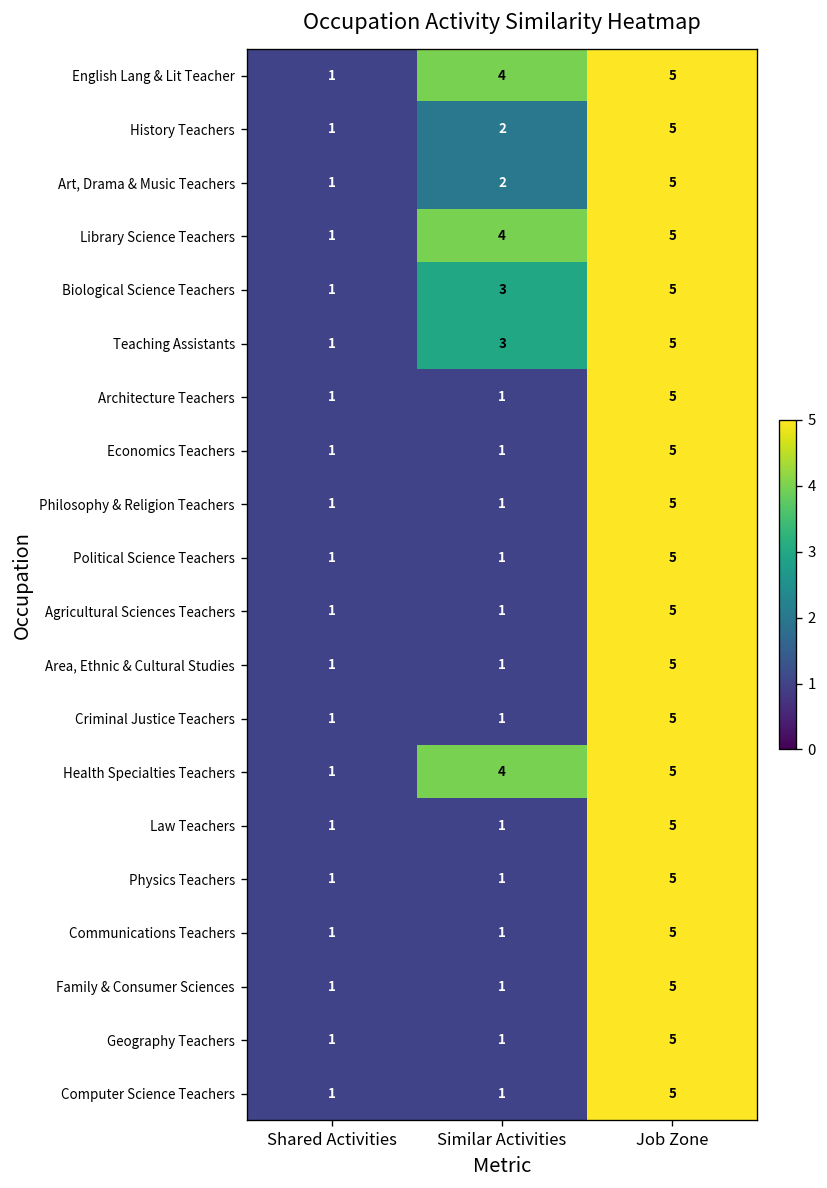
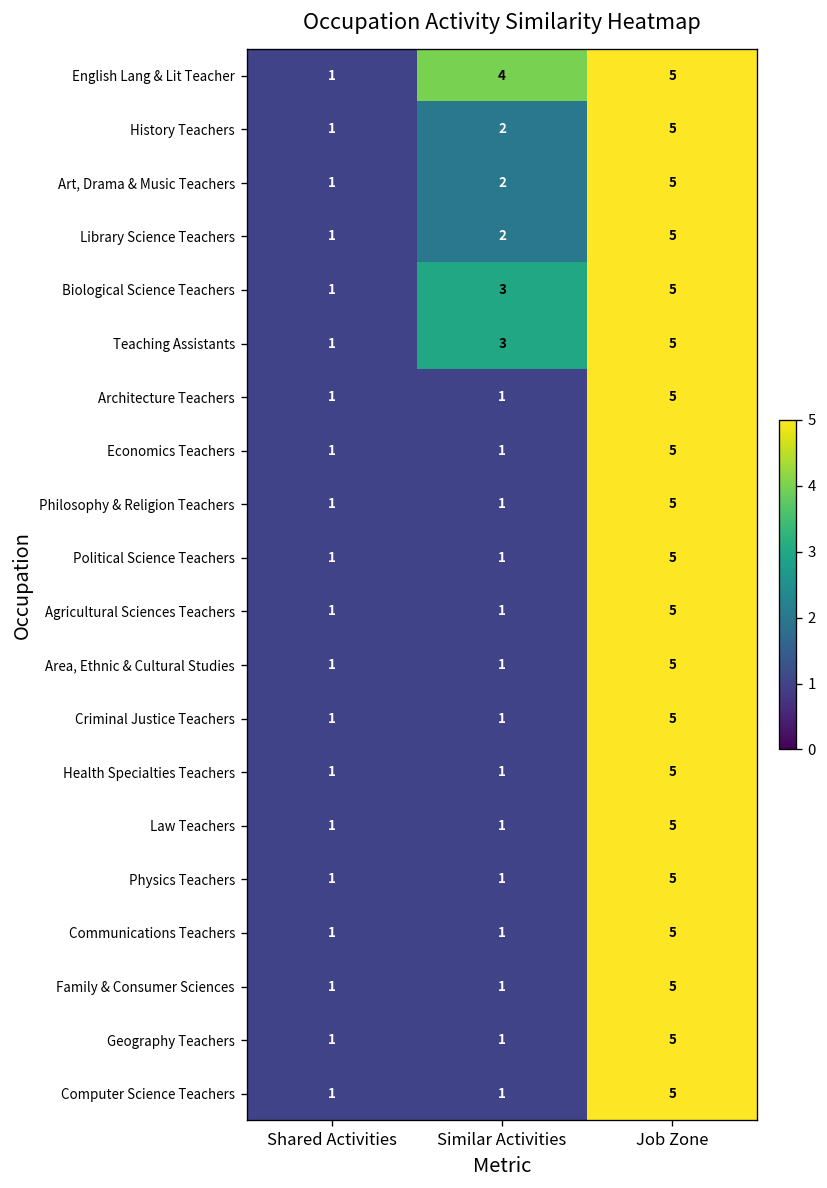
  {
    "English Lang & Lit Teacher": {
      "Shared Activities": 1,
      "Similar Activities": 4,
      "Job Zone": 5
    },
    "History Teachers": {
      "Shared Activities": 1,
      "Similar Activities": 2,
      "Job Zone": 5
    },
    "Art, Drama & Music Teachers": {
      "Shared Activities": 1,
      "Similar Activities": 2,
      "Job Zone": 5
    },
    "Library Science Teachers": {
      "Shared Activities": 1,
-     "Similar Activities": 4,
+     "Similar Activities": 2,
      "Job Zone": 5
    },
    "Biological Science Teachers": {
      "Shared Activities": 1,
      "Similar Activities": 3,
      "Job Zone": 5
    },
    "Teaching Assistants": {
      "Shared Activities": 1,
      "Similar Activities": 3,
      "Job Zone": 5
    },
    "Architecture Teachers": {
      "Shared Activities": 1,
      "Similar Activities": 1,
      "Job Zone": 5
    },
    "Economics Teachers": {
      "Shared Activities": 1,
      "Similar Activities": 1,
      "Job Zone": 5
    },
    "Philosophy & Religion Teachers": {
      "Shared Activities": 1,
      "Similar Activities": 1,
      "Job Zone": 5
    },
    "Political Science Teachers": {
      "Shared Activities": 1,
      "Similar Activities": 1,
      "Job Zone": 5
    },
    "Agricultural Sciences Teachers": {
      "Shared Activities": 1,
      "Similar Activities": 1,
      "Job Zone": 5
    },
    "Area, Ethnic & Cultural Studies": {
      "Shared Activities": 1,
      "Similar Activities": 1,
      "Job Zone": 5
    },
    "Criminal Justice Teachers": {
      "Shared Activities": 1,
      "Similar Activities": 1,
      "Job Zone": 5
    },
    "Health Specialties Teachers": {
      "Shared Activities": 1,
-     "Similar Activities": 4,
+     "Similar Activities": 1,
      "Job Zone": 5
    },
    "Law Teachers": {
      "Shared Activities": 1,
      "Similar Activities": 1,
      "Job Zone": 5
    },
    "Physics Teachers": {
      "Shared Activities": 1,
      "Similar Activities": 1,
      "Job Zone": 5
    },
    "Communications Teachers": {
      "Shared Activities": 1,
      "Similar Activities": 1,
      "Job Zone": 5
    },
    "Family & Consumer Sciences": {
      "Shared Activities": 1,
      "Similar Activities": 1,
      "Job Zone": 5
    },
    "Geography Teachers": {
      "Shared Activities": 1,
      "Similar Activities": 1,
      "Job Zone": 5
    },
    "Computer Science Teachers": {
      "Shared Activities": 1,
      "Similar Activities": 1,
      "Job Zone": 5
    }
  }
